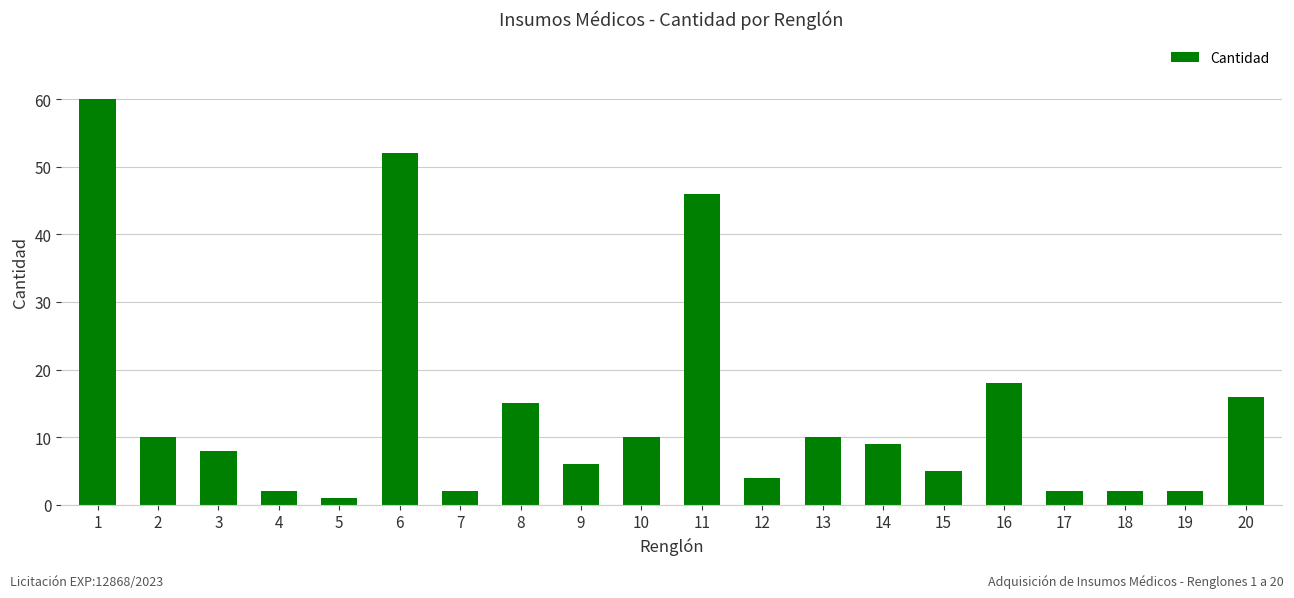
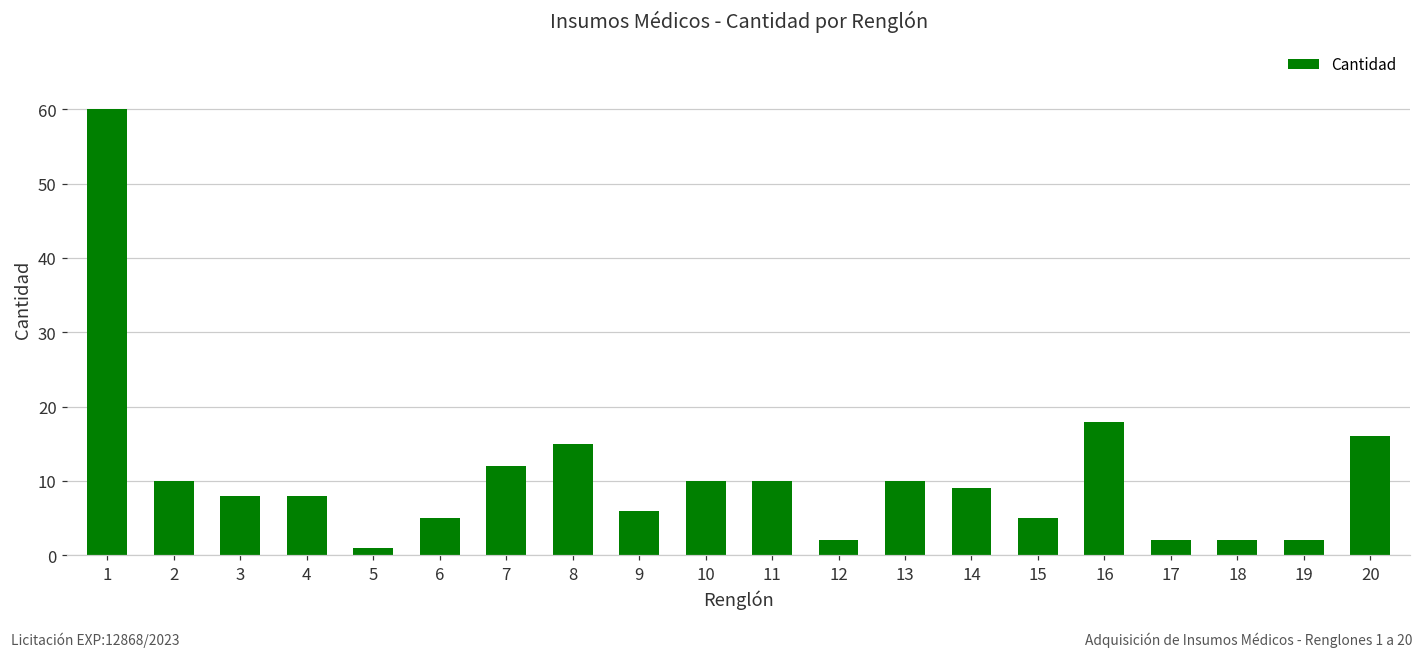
  {
    "1": 60,
    "2": 10,
    "3": 8,
-   "4": 2,
+   "4": 8,
    "5": 1,
-   "6": 52,
-   "7": 2,
+   "6": 5,
+   "7": 12,
    "8": 15,
    "9": 6,
    "10": 10,
-   "11": 46,
-   "12": 4,
+   "11": 10,
+   "12": 2,
    "13": 10,
    "14": 9,
    "15": 5,
    "16": 18,
    "17": 2,
    "18": 2,
    "19": 2,
    "20": 16
  }
